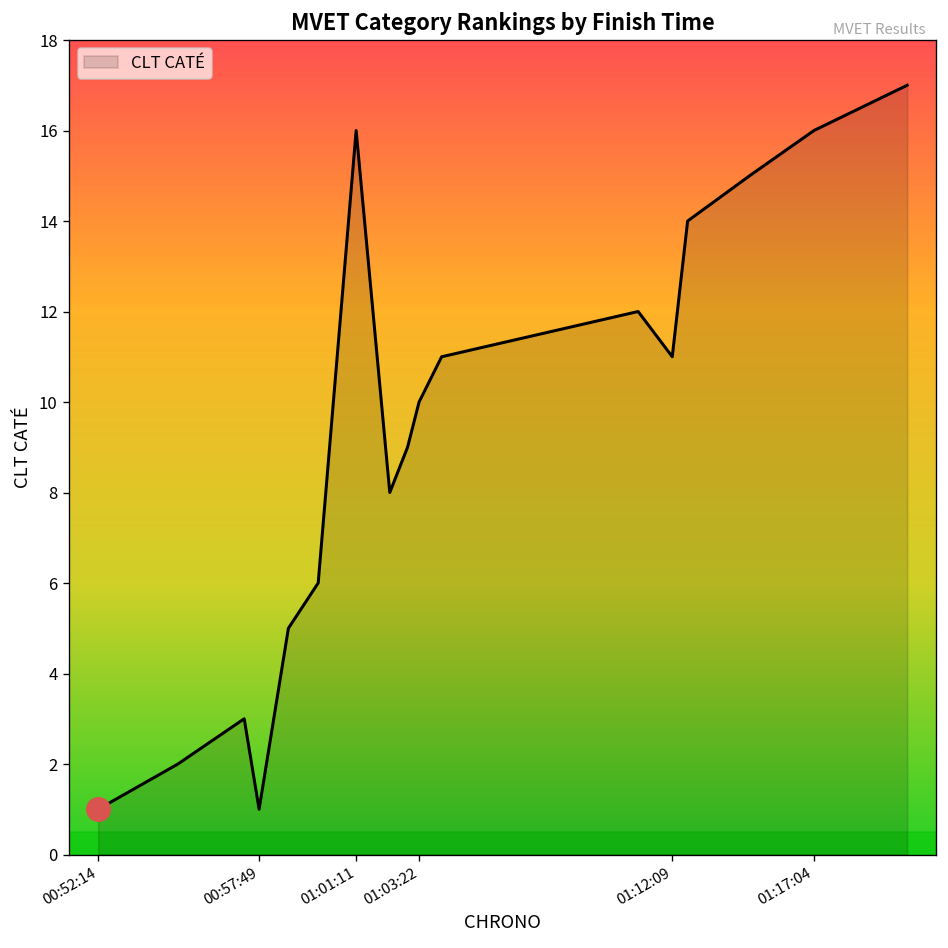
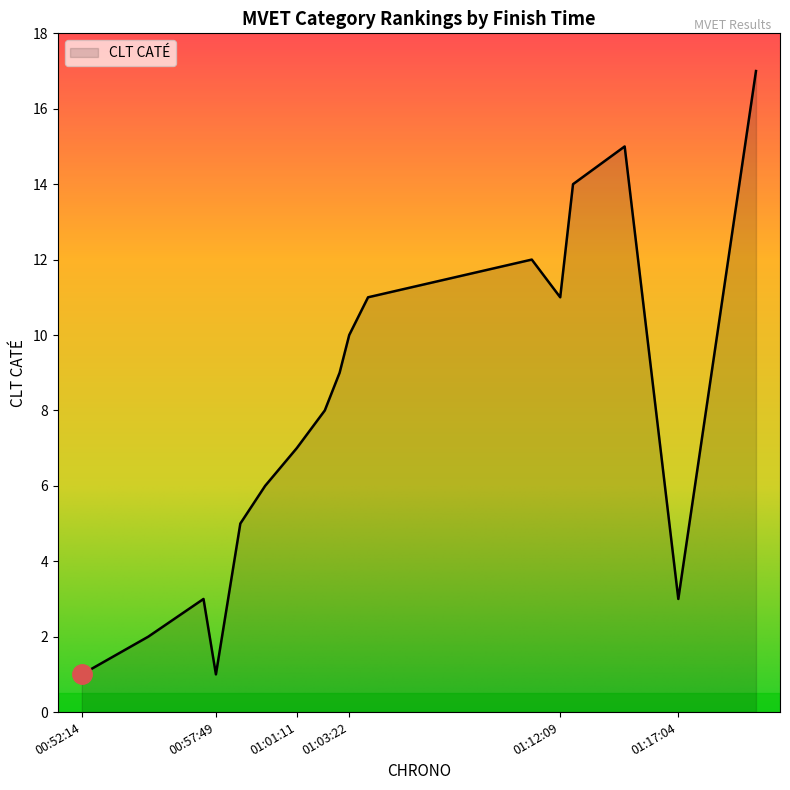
  {
    "CLT CATÉ": {
      "00:57:49": 1,
-     "01:01:11": 16,
+     "01:01:11": 7,
      "01:03:22": 10,
      "01:12:09": 11,
-     "01:17:04": 16
+     "01:17:04": 3
    }
  }
